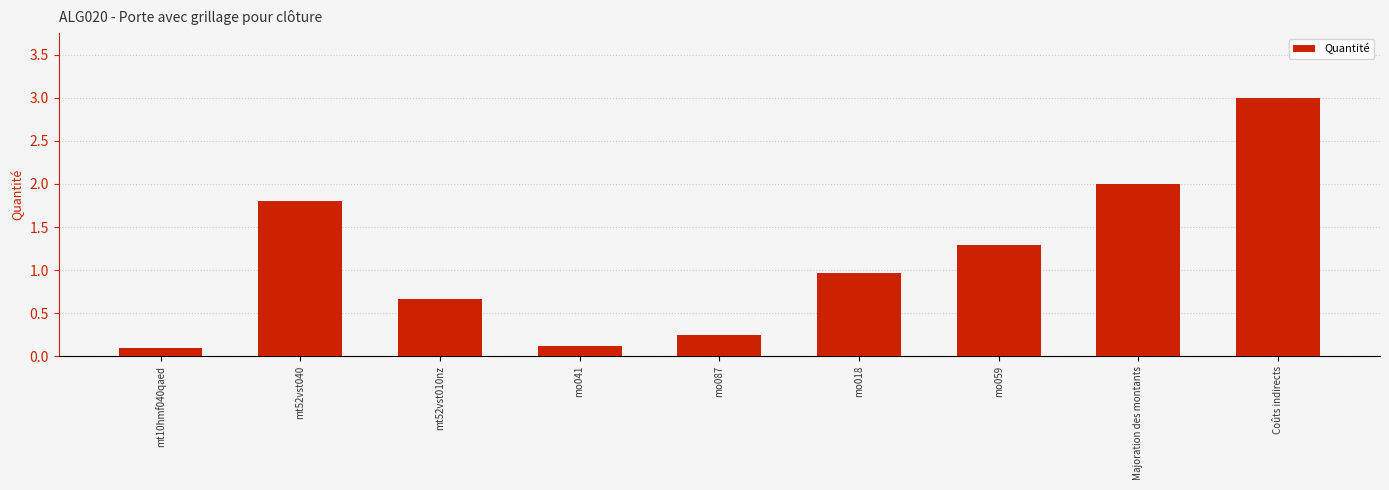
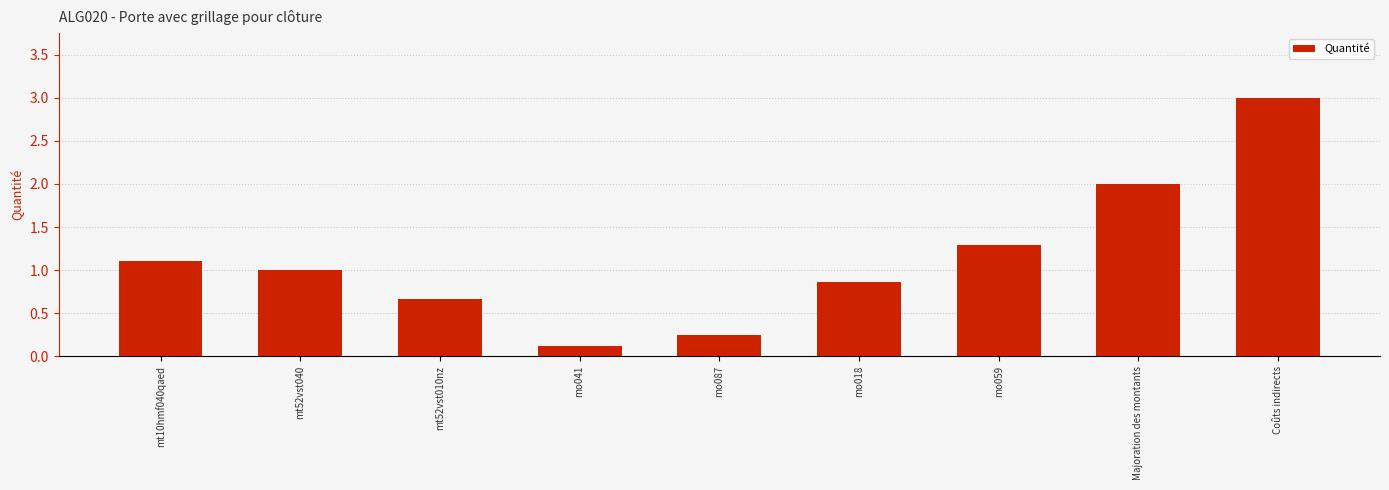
  {
-   "mt10hmf040qaed": 0.1,
-   "mt52vst040": 1.8,
+   "mt10hmf040qaed": 1.1,
+   "mt52vst040": 1.0,
    "mt52vst010nz": 0.7,
    "mo041": 0.1,
    "mo087": 0.2,
-   "mo018": 1.0,
+   "mo018": 0.9,
    "mo059": 1.3,
    "Majoration des montants": 2.0,
    "Coûts indirects": 3.0
  }
